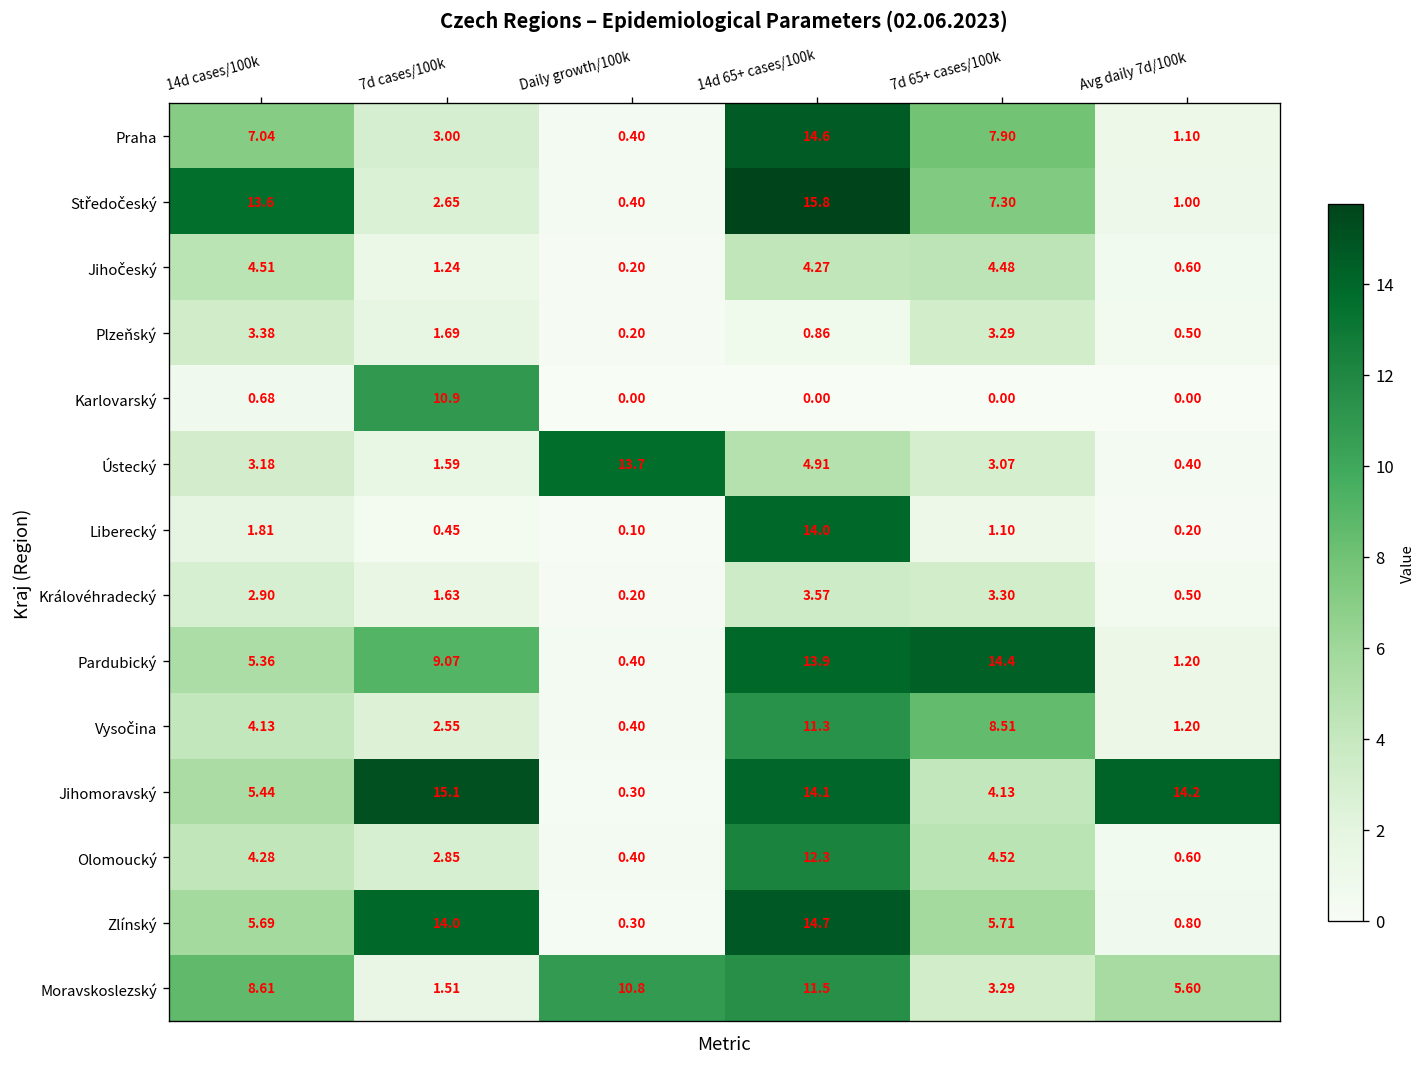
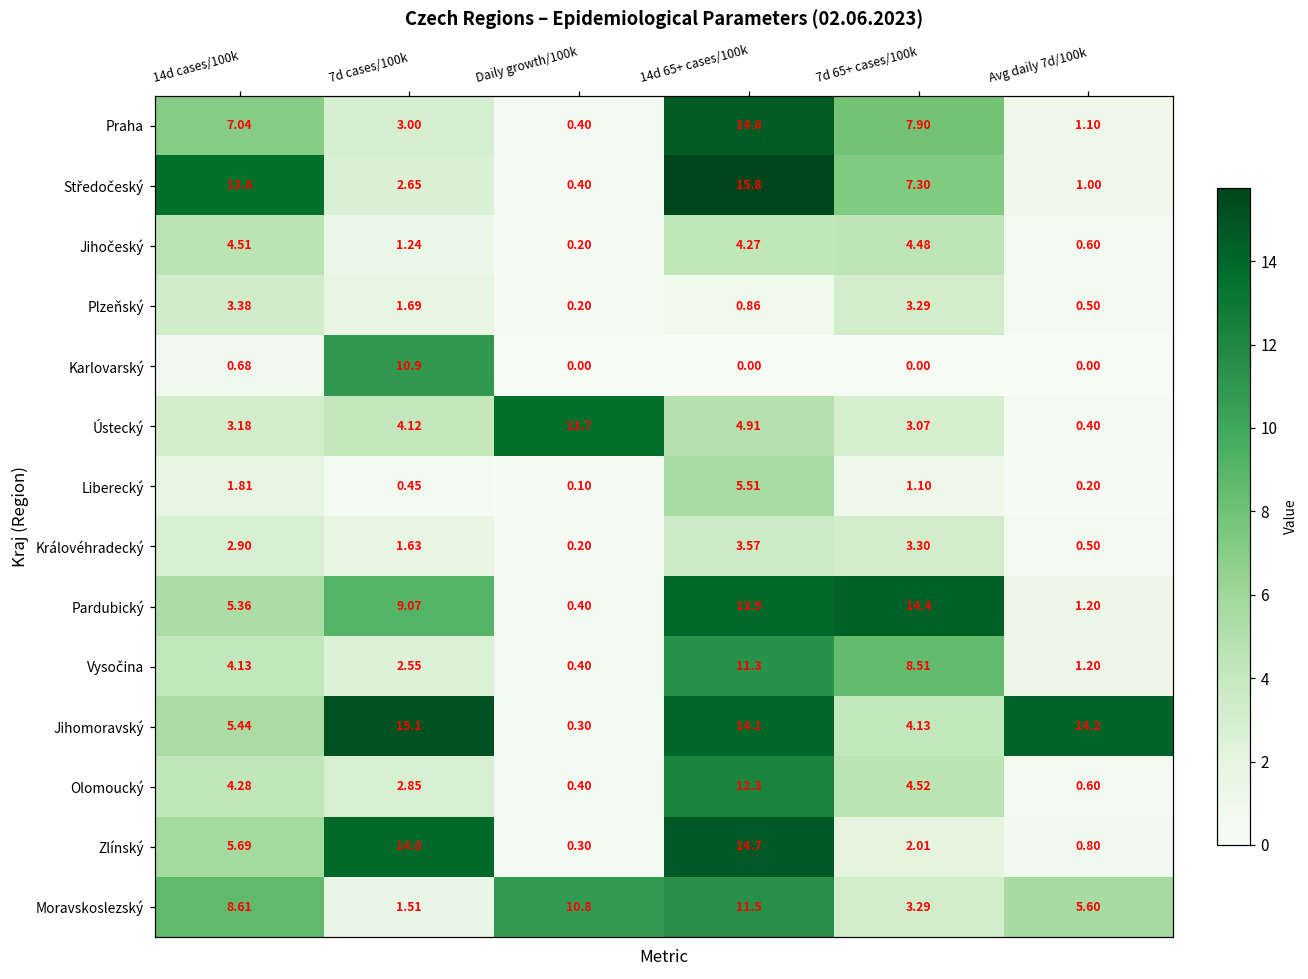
  {
    "Praha": {
      "14d cases/100k": 7.04,
      "7d cases/100k": 3.00,
      "Daily growth/100k": 0.40,
      "14d 65+ cases/100k": 14.6,
      "7d 65+ cases/100k": 7.90,
      "Avg daily 7d/100k": 1.10
    },
    "Středočeský": {
      "14d cases/100k": 13.6,
      "7d cases/100k": 2.65,
      "Daily growth/100k": 0.40,
      "14d 65+ cases/100k": 15.8,
      "7d 65+ cases/100k": 7.30,
      "Avg daily 7d/100k": 1.00
    },
    "Jihočeský": {
      "14d cases/100k": 4.51,
      "7d cases/100k": 1.24,
      "Daily growth/100k": 0.20,
      "14d 65+ cases/100k": 4.27,
      "7d 65+ cases/100k": 4.48,
      "Avg daily 7d/100k": 0.60
    },
    "Plzeňský": {
      "14d cases/100k": 3.38,
      "7d cases/100k": 1.69,
      "Daily growth/100k": 0.20,
      "14d 65+ cases/100k": 0.86,
      "7d 65+ cases/100k": 3.29,
      "Avg daily 7d/100k": 0.50
    },
    "Karlovarský": {
      "14d cases/100k": 0.68,
      "7d cases/100k": 10.9,
      "Daily growth/100k": 0.00,
      "14d 65+ cases/100k": 0.00,
      "7d 65+ cases/100k": 0.00,
      "Avg daily 7d/100k": 0.00
    },
    "Ústecký": {
      "14d cases/100k": 3.18,
-     "7d cases/100k": 1.59,
+     "7d cases/100k": 4.12,
      "Daily growth/100k": 13.7,
      "14d 65+ cases/100k": 4.91,
      "7d 65+ cases/100k": 3.07,
      "Avg daily 7d/100k": 0.40
    },
    "Liberecký": {
      "14d cases/100k": 1.81,
      "7d cases/100k": 0.45,
      "Daily growth/100k": 0.10,
-     "14d 65+ cases/100k": 14.0,
+     "14d 65+ cases/100k": 5.51,
      "7d 65+ cases/100k": 1.10,
      "Avg daily 7d/100k": 0.20
    },
    "Královéhradecký": {
      "14d cases/100k": 2.90,
      "7d cases/100k": 1.63,
      "Daily growth/100k": 0.20,
      "14d 65+ cases/100k": 3.57,
      "7d 65+ cases/100k": 3.30,
      "Avg daily 7d/100k": 0.50
    },
    "Pardubický": {
      "14d cases/100k": 5.36,
      "7d cases/100k": 9.07,
      "Daily growth/100k": 0.40,
      "14d 65+ cases/100k": 13.9,
      "7d 65+ cases/100k": 14.4,
      "Avg daily 7d/100k": 1.20
    },
    "Vysočina": {
      "14d cases/100k": 4.13,
      "7d cases/100k": 2.55,
      "Daily growth/100k": 0.40,
      "14d 65+ cases/100k": 11.3,
      "7d 65+ cases/100k": 8.51,
      "Avg daily 7d/100k": 1.20
    },
    "Jihomoravský": {
      "14d cases/100k": 5.44,
      "7d cases/100k": 15.1,
      "Daily growth/100k": 0.30,
      "14d 65+ cases/100k": 14.1,
      "7d 65+ cases/100k": 4.13,
      "Avg daily 7d/100k": 14.2
    },
    "Olomoucký": {
      "14d cases/100k": 4.28,
      "7d cases/100k": 2.85,
      "Daily growth/100k": 0.40,
      "14d 65+ cases/100k": 12.3,
      "7d 65+ cases/100k": 4.52,
      "Avg daily 7d/100k": 0.60
    },
    "Zlínský": {
      "14d cases/100k": 5.69,
      "7d cases/100k": 14.0,
      "Daily growth/100k": 0.30,
      "14d 65+ cases/100k": 14.7,
-     "7d 65+ cases/100k": 5.71,
+     "7d 65+ cases/100k": 2.01,
      "Avg daily 7d/100k": 0.80
    },
    "Moravskoslezský": {
      "14d cases/100k": 8.61,
      "7d cases/100k": 1.51,
      "Daily growth/100k": 10.8,
      "14d 65+ cases/100k": 11.5,
      "7d 65+ cases/100k": 3.29,
      "Avg daily 7d/100k": 5.60
    }
  }
